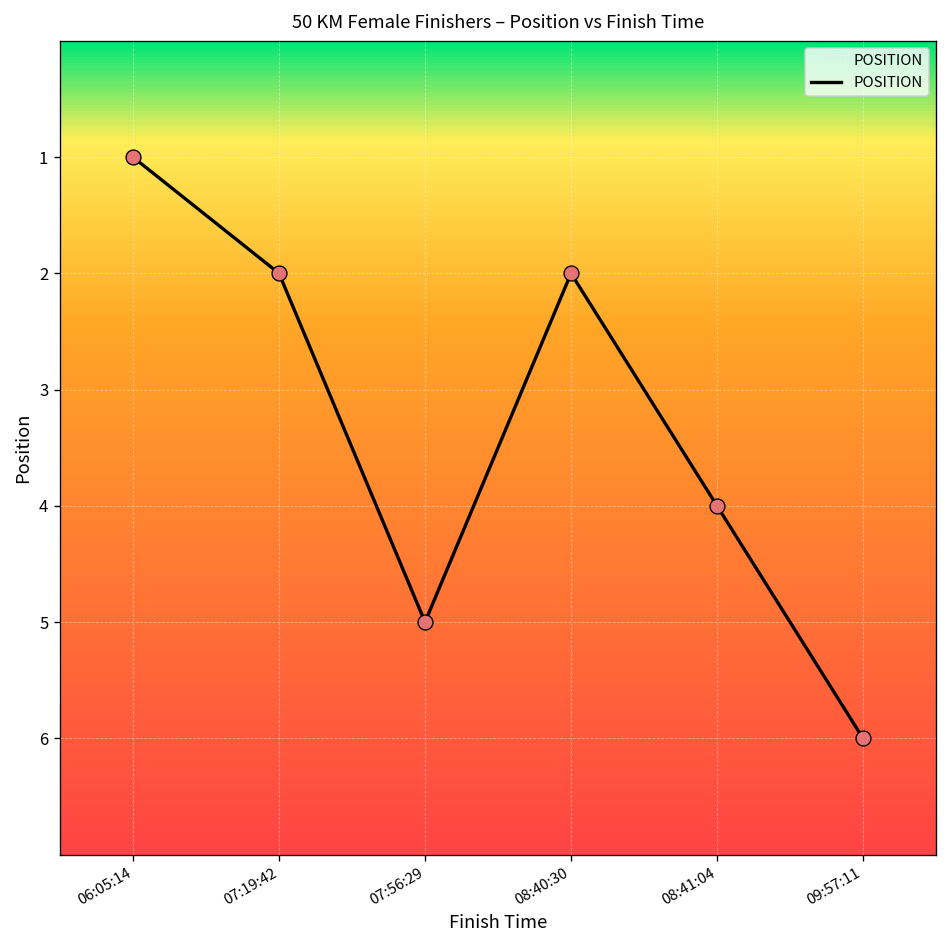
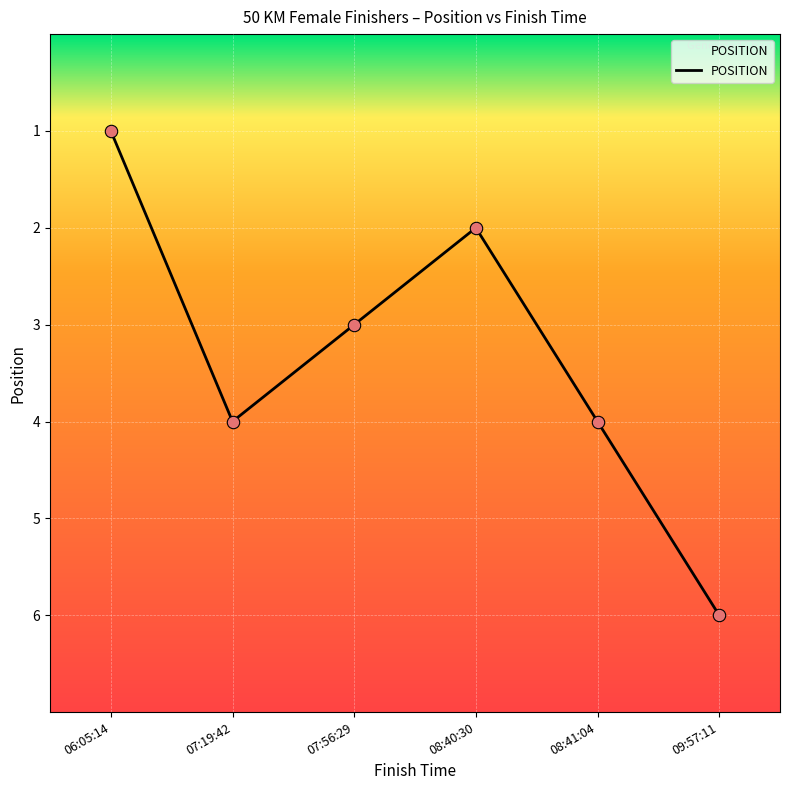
  {
    "06:05:14": 1,
-   "07:19:42": 2,
-   "07:56:29": 5,
+   "07:19:42": 4,
+   "07:56:29": 3,
    "08:40:30": 2,
    "08:41:04": 4,
    "09:57:11": 6
  }
